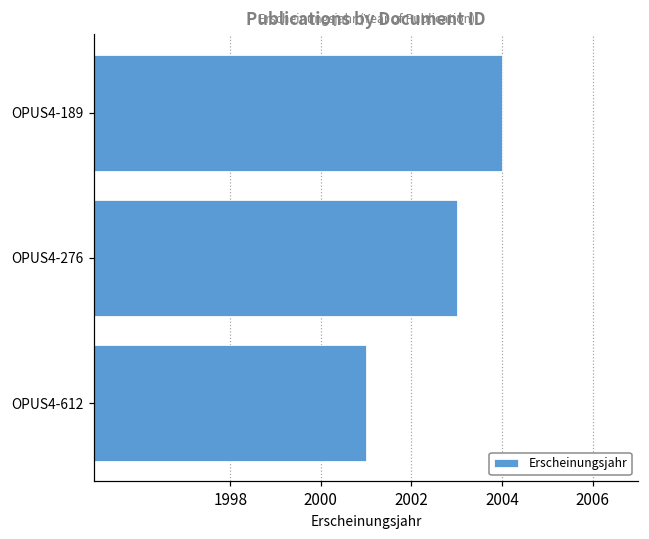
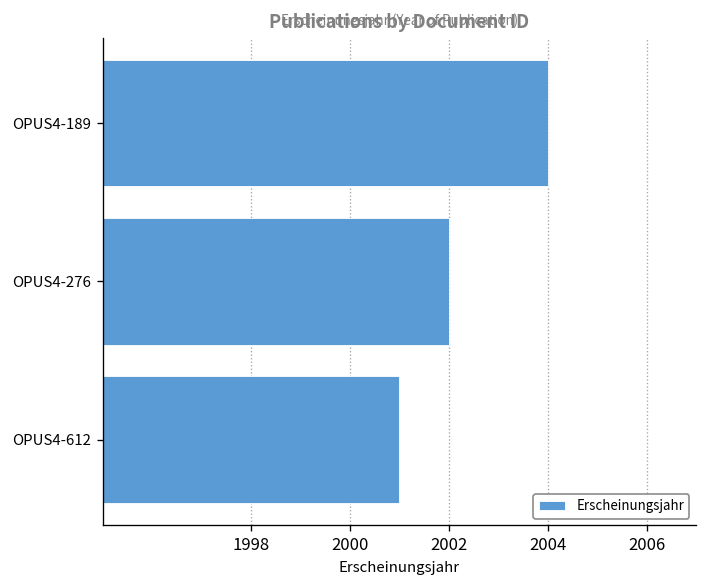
  {
    "OPUS4-189": 2004,
-   "OPUS4-276": 2003,
+   "OPUS4-276": 2002,
    "OPUS4-612": 2001
  }
